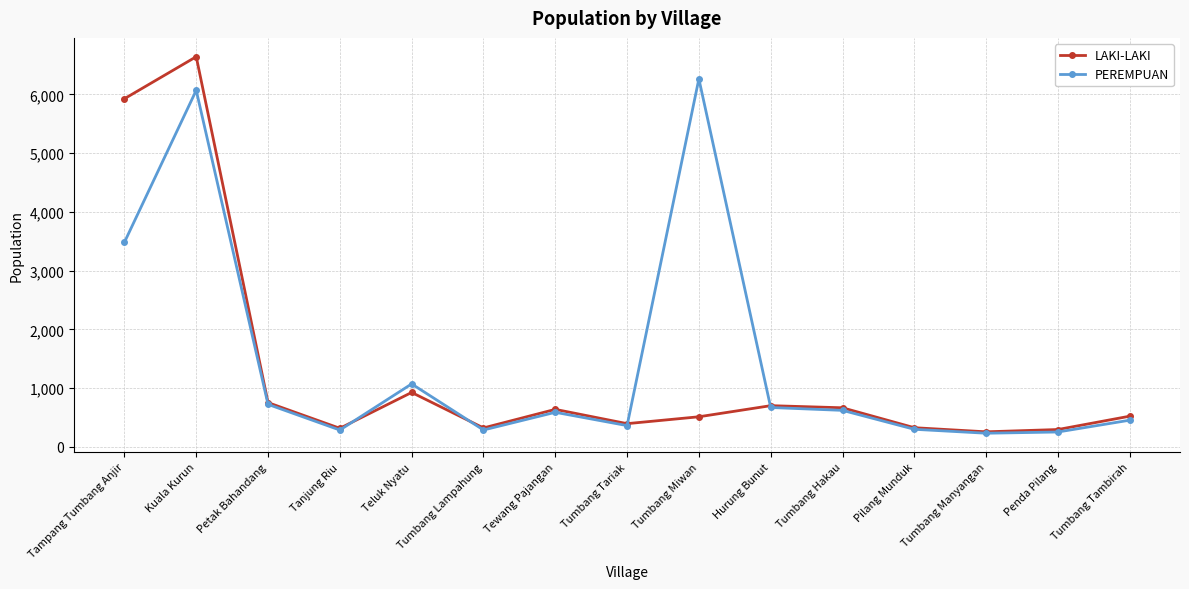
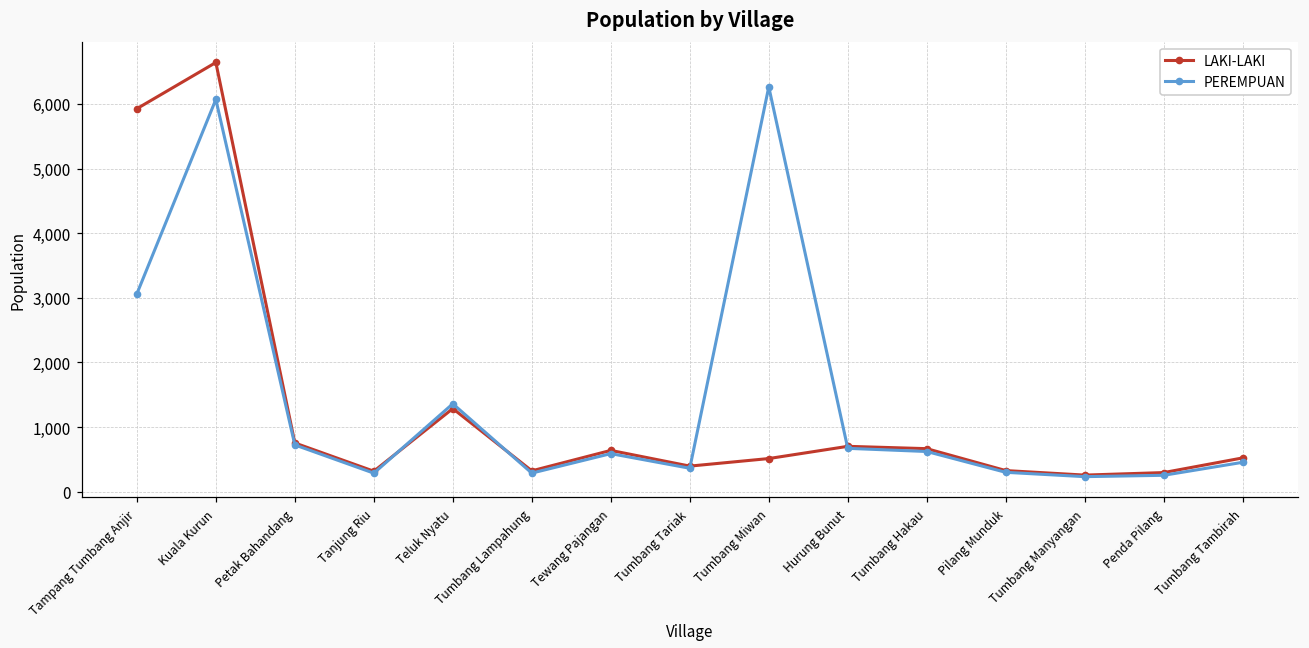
  {
    "LAKI-LAKI": {
      "Tampang Tumbang Anjir": "5,900",
      "Kuala Kurun": "6,600",
-     "Teluk Nyatu": "900",
+     "Teluk Nyatu": "1,300",
      "Tewang Pajangan": "600",
      "Tumbang Miwan": "500",
      "Tumbang Hakau": "700",
      "Tumbang Tambirah": "500"
    },
    "PEREMPUAN": {
-     "Tampang Tumbang Anjir": "3,500",
+     "Tampang Tumbang Anjir": "3,100",
      "Kuala Kurun": "6,100",
-     "Teluk Nyatu": "1,100",
+     "Teluk Nyatu": "1,400",
      "Tewang Pajangan": "600",
      "Tumbang Miwan": "6,300",
      "Tumbang Hakau": "600",
      "Tumbang Tambirah": "500"
    }
  }
